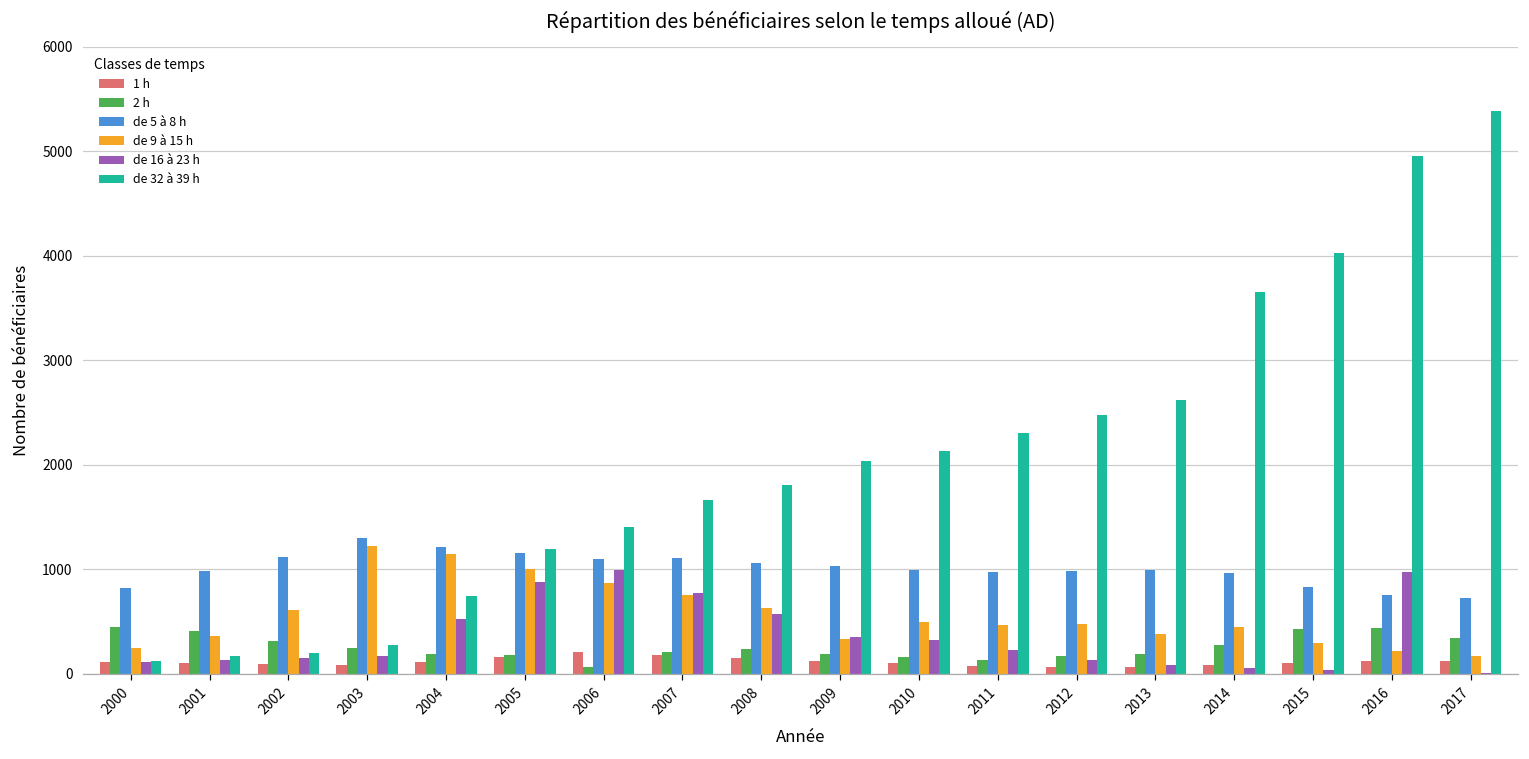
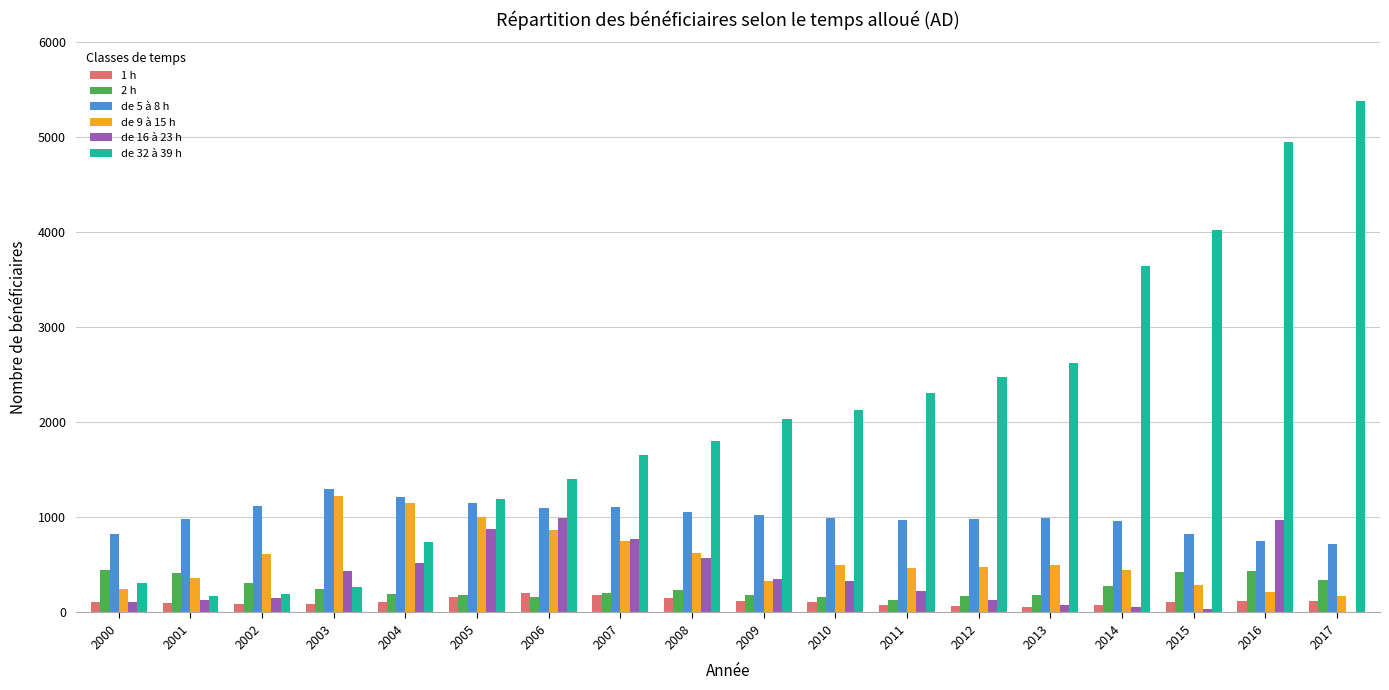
  {
    "1 h": {
      "2000": 100,
      "2001": 100,
      "2002": 100,
      "2003": 100,
      "2004": 100,
      "2005": 200,
      "2006": 200,
      "2007": 200,
      "2008": 200,
      "2009": 100,
      "2010": 100,
      "2011": 100,
      "2012": 100,
      "2013": 100,
      "2014": 100,
      "2015": 100,
      "2016": 100,
      "2017": 100
    },
    "2 h": {
      "2000": 400,
      "2001": 400,
      "2002": 300,
      "2003": 200,
      "2004": 200,
      "2005": 200,
-     "2006": 100,
+     "2006": 200,
      "2007": 200,
      "2008": 200,
      "2009": 200,
      "2010": 200,
      "2011": 100,
      "2012": 200,
      "2013": 200,
      "2014": 300,
      "2015": 400,
      "2016": 400,
      "2017": 300
    },
    "de 5 à 8 h": {
      "2000": 800,
      "2001": 1000,
      "2002": 1100,
      "2003": 1300,
      "2004": 1200,
      "2005": 1200,
      "2006": 1100,
      "2007": 1100,
      "2008": 1100,
      "2009": 1000,
      "2010": 1000,
      "2011": 1000,
      "2012": 1000,
      "2013": 1000,
      "2014": 1000,
      "2015": 800,
      "2016": 800,
      "2017": 700
    },
    "de 9 à 15 h": {
      "2000": 200,
      "2001": 400,
      "2002": 600,
      "2003": 1200,
      "2004": 1100,
      "2005": 1000,
      "2006": 900,
      "2007": 800,
      "2008": 600,
      "2009": 300,
      "2010": 500,
      "2011": 500,
      "2012": 500,
-     "2013": 400,
+     "2013": 500,
      "2014": 400,
      "2015": 300,
      "2016": 200,
      "2017": 200
    },
    "de 16 à 23 h": {
      "2000": 100,
      "2001": 100,
      "2002": 200,
-     "2003": 200,
+     "2003": 400,
      "2004": 500,
      "2005": 900,
      "2006": 1000,
      "2007": 800,
      "2008": 600,
      "2009": 400,
      "2010": 300,
      "2011": 200,
      "2012": 100,
      "2013": 100,
      "2014": 100,
      "2015": 0,
      "2016": 1000
    },
    "de 32 à 39 h": {
-     "2000": 100,
+     "2000": 300,
      "2001": 200,
      "2002": 200,
      "2003": 300,
      "2004": 700,
      "2005": 1200,
      "2006": 1400,
      "2007": 1700,
      "2008": 1800,
      "2009": 2000,
      "2010": 2100,
      "2011": 2300,
      "2012": 2500,
      "2013": 2600,
      "2014": 3700,
      "2015": 4000,
      "2016": 5000,
      "2017": 5400
    }
  }
